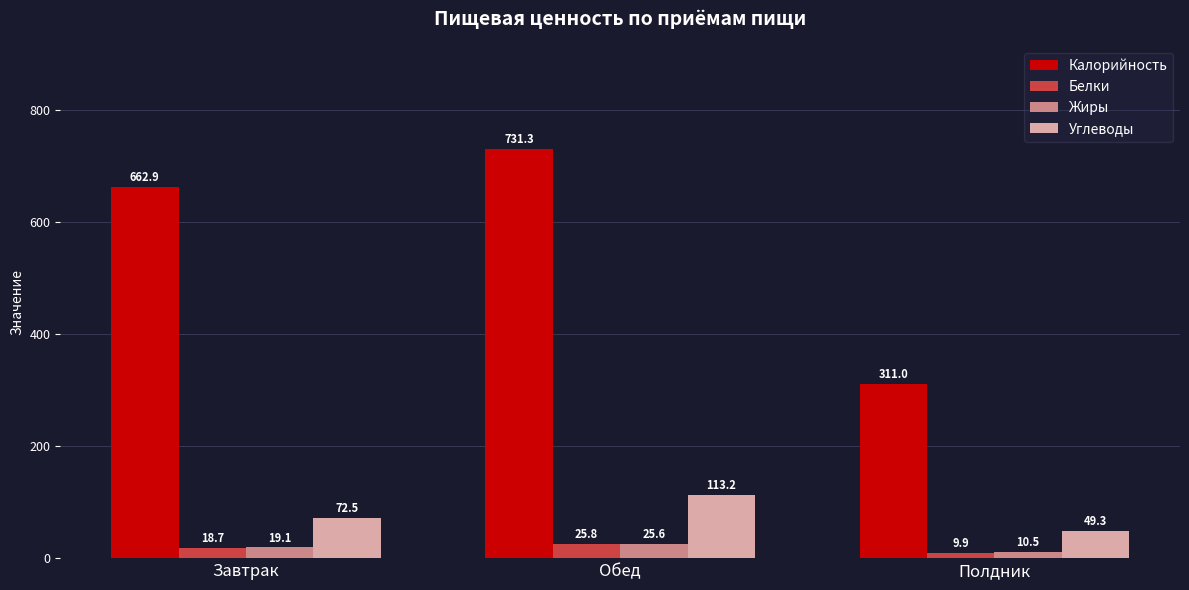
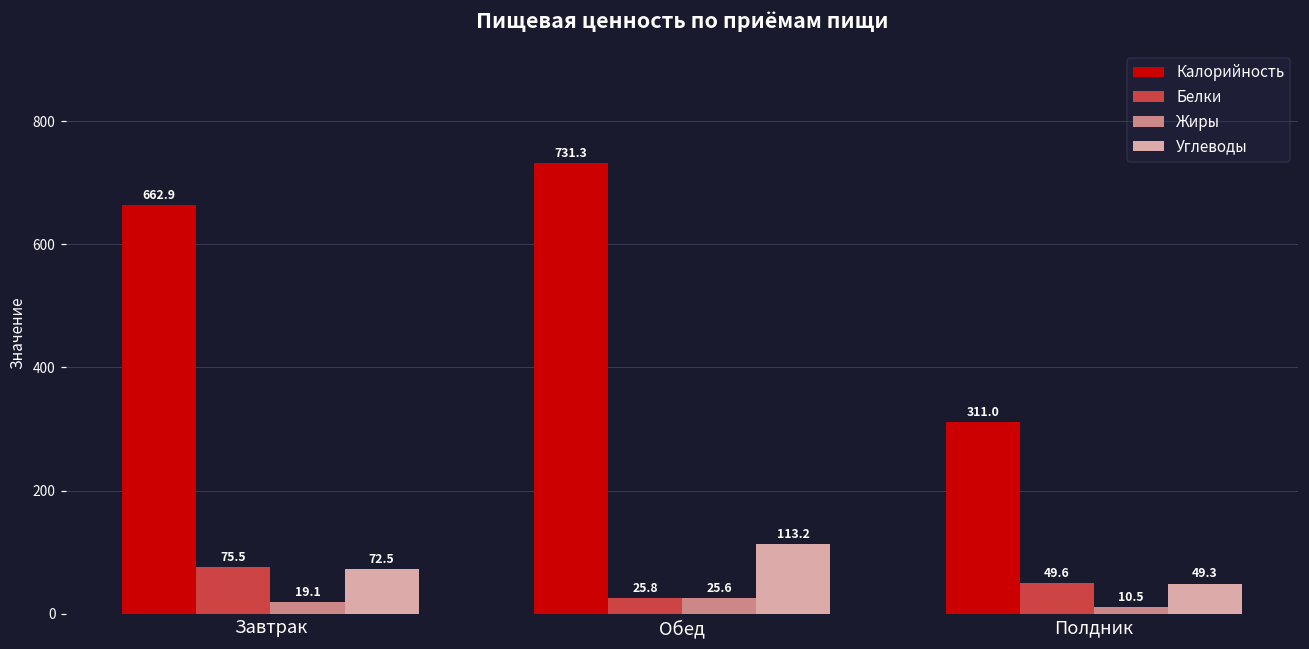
  {
    "Калорийность": {
      "Завтрак": 662.9,
      "Обед": 731.3,
      "Полдник": 311.0
    },
    "Белки": {
-     "Завтрак": 18.7,
+     "Завтрак": 75.5,
      "Обед": 25.8,
-     "Полдник": 9.9
+     "Полдник": 49.6
    }
  }
